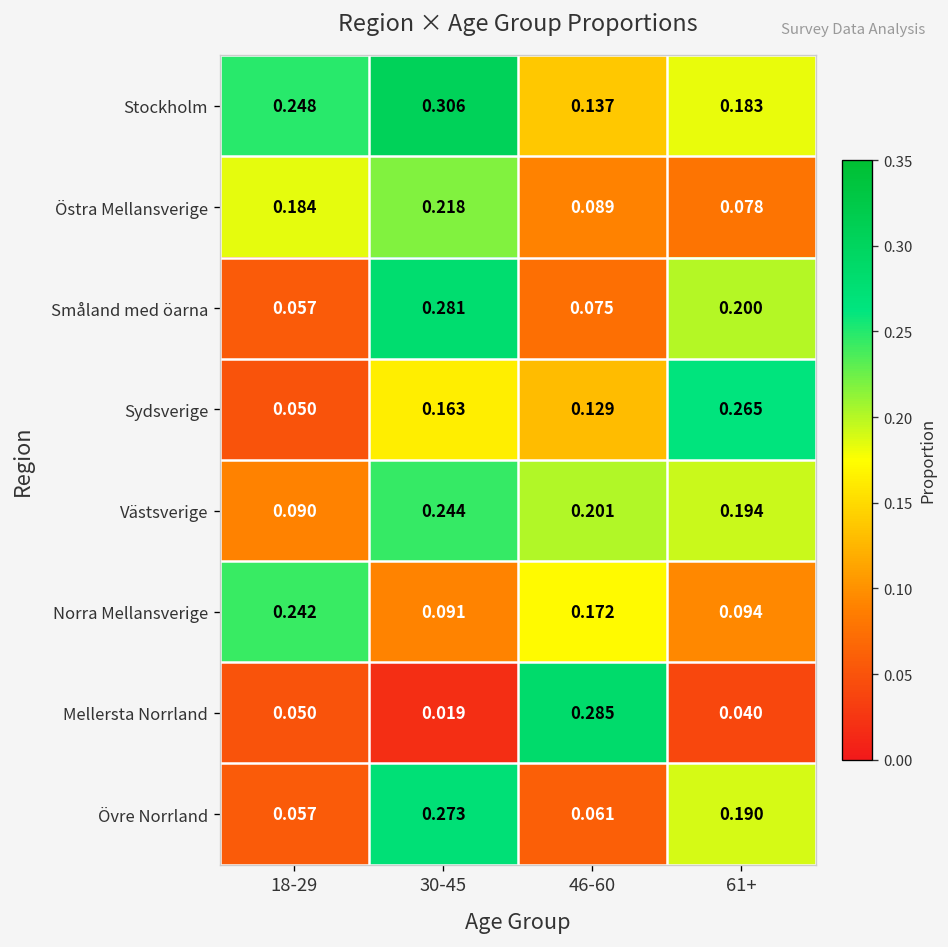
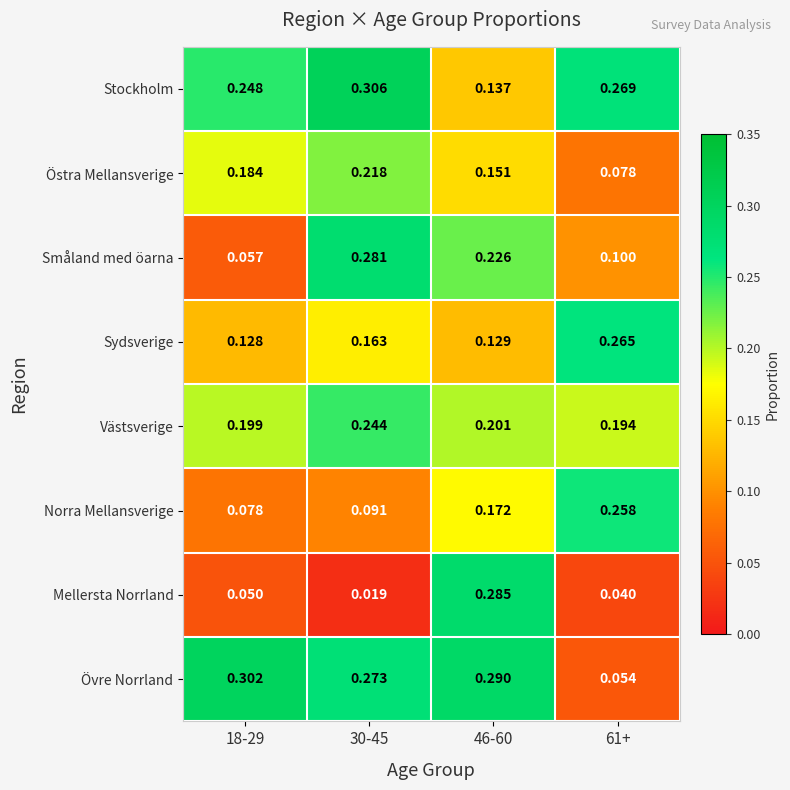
  {
    "Stockholm": {
      "18-29": 0.248,
      "30-45": 0.306,
      "46-60": 0.137,
-     "61+": 0.183
+     "61+": 0.269
    },
    "Östra Mellansverige": {
      "18-29": 0.184,
      "30-45": 0.218,
-     "46-60": 0.089,
+     "46-60": 0.151,
      "61+": 0.078
    },
    "Småland med öarna": {
      "18-29": 0.057,
      "30-45": 0.281,
-     "46-60": 0.075,
-     "61+": 0.200
+     "46-60": 0.226,
+     "61+": 0.100
    },
    "Sydsverige": {
-     "18-29": 0.050,
+     "18-29": 0.128,
      "30-45": 0.163,
      "46-60": 0.129,
      "61+": 0.265
    },
    "Västsverige": {
-     "18-29": 0.090,
+     "18-29": 0.199,
      "30-45": 0.244,
      "46-60": 0.201,
      "61+": 0.194
    },
    "Norra Mellansverige": {
-     "18-29": 0.242,
+     "18-29": 0.078,
      "30-45": 0.091,
      "46-60": 0.172,
-     "61+": 0.094
+     "61+": 0.258
    },
    "Mellersta Norrland": {
      "18-29": 0.050,
      "30-45": 0.019,
      "46-60": 0.285,
      "61+": 0.040
    },
    "Övre Norrland": {
-     "18-29": 0.057,
+     "18-29": 0.302,
      "30-45": 0.273,
-     "46-60": 0.061,
-     "61+": 0.190
+     "46-60": 0.290,
+     "61+": 0.054
    }
  }
